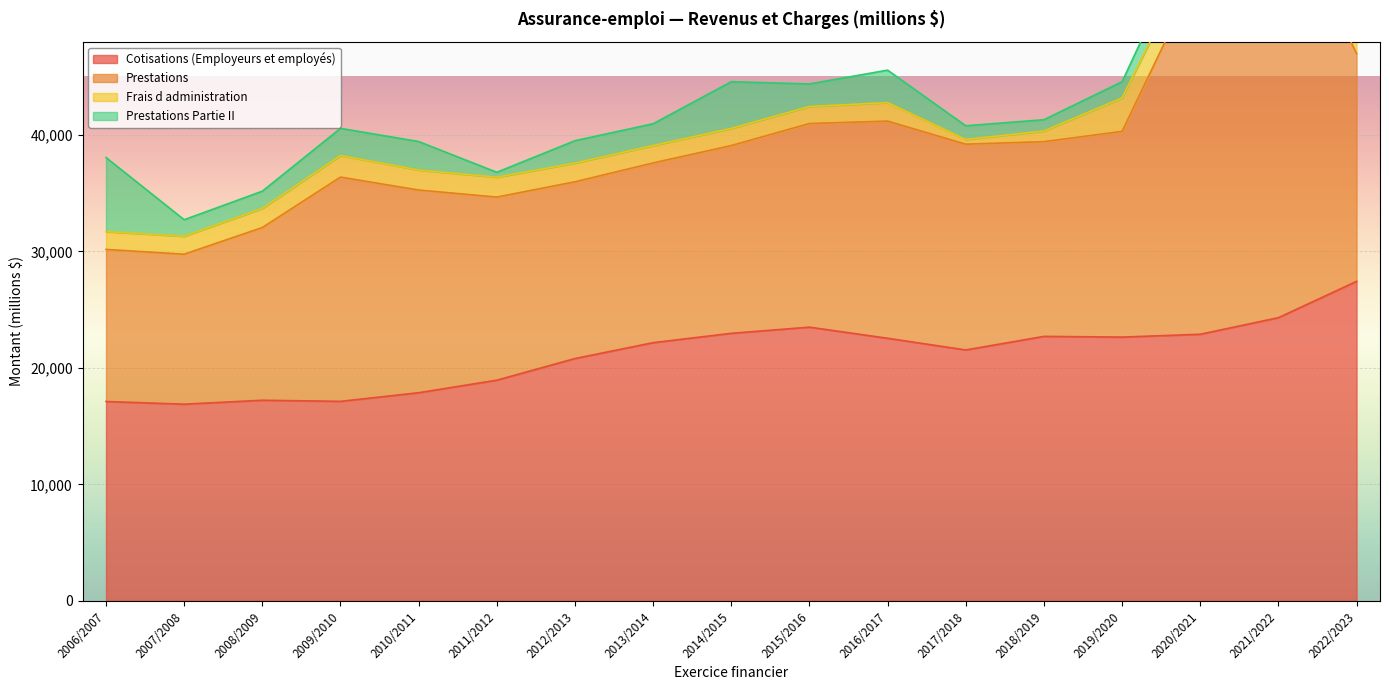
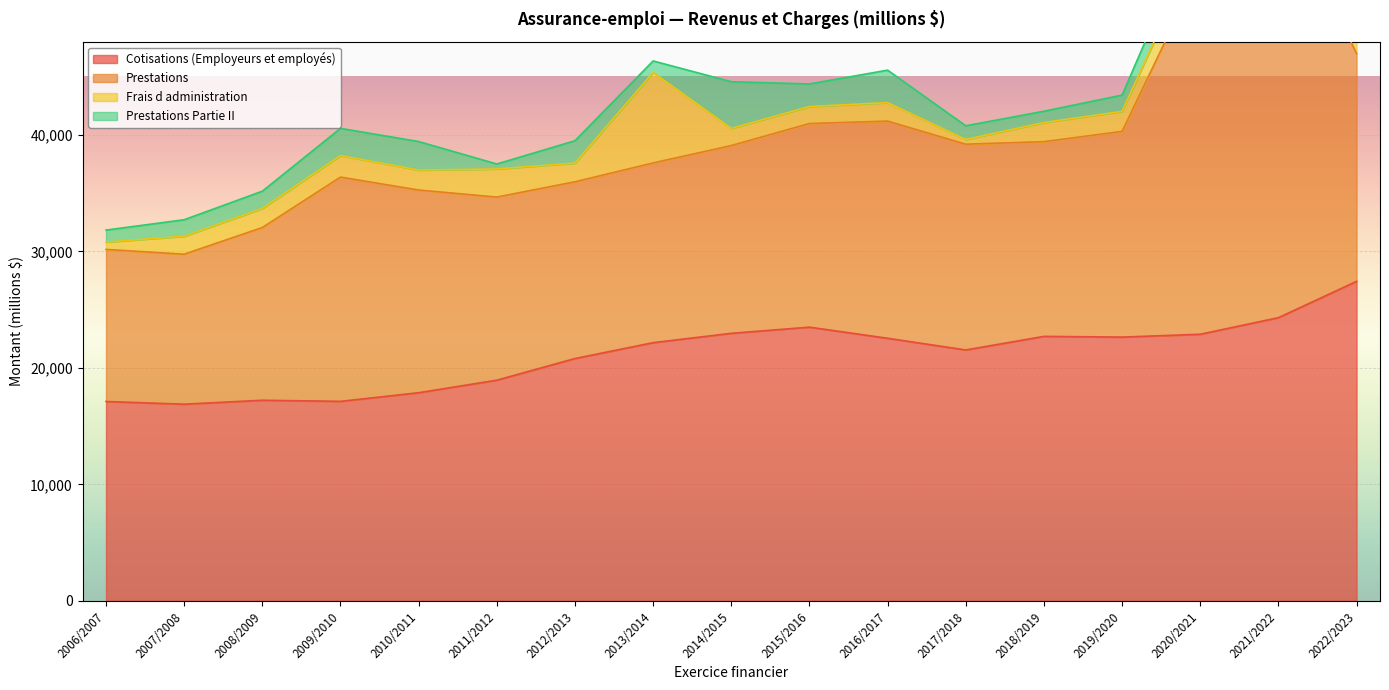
  {
    "Frais d administration": {
-     "2006/2007": "1,500",
+     "2006/2007": "600",
      "2007/2008": "1,500",
      "2008/2009": "1,600",
      "2009/2010": "1,800",
      "2010/2011": "1,700",
-     "2011/2012": "1,700",
+     "2011/2012": "2,400",
      "2012/2013": "1,600",
-     "2013/2014": "1,500",
+     "2013/2014": "7,800",
      "2014/2015": "1,500",
      "2015/2016": "1,500",
      "2016/2017": "1,600",
      "2017/2018": "400",
-     "2018/2019": "900",
-     "2019/2020": "2,900"
+     "2018/2019": "1,600",
+     "2019/2020": "1,700"
    },
    "Prestations Partie II": {
-     "2006/2007": "6,400",
+     "2006/2007": "1,000",
      "2007/2008": "1,400",
      "2008/2009": "1,500",
      "2009/2010": "2,300",
      "2010/2011": "2,400",
      "2011/2012": "400",
      "2012/2013": "1,900",
-     "2013/2014": "1,900",
+     "2013/2014": "1,000",
      "2014/2015": "4,000",
      "2015/2016": "1,900",
      "2016/2017": "2,800",
      "2017/2018": "1,200",
      "2018/2019": "1,000",
      "2019/2020": "1,400"
    }
  }
